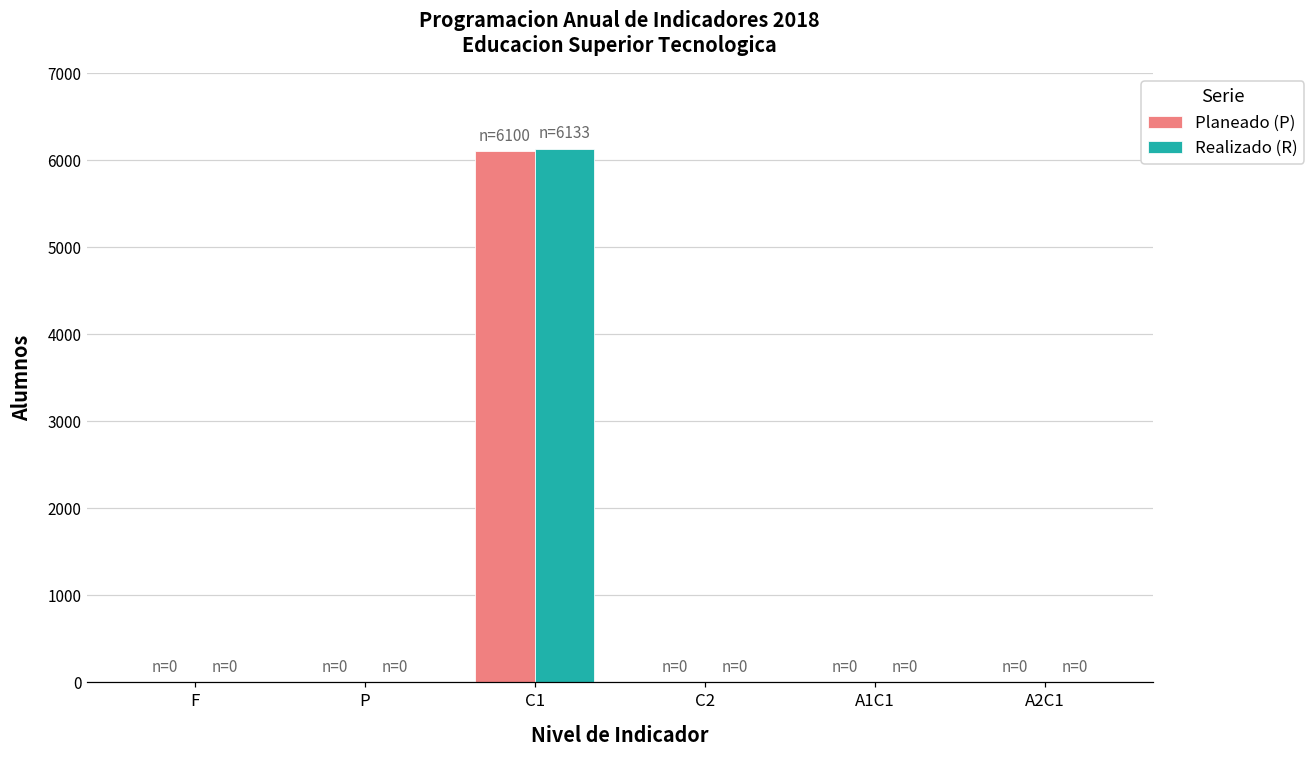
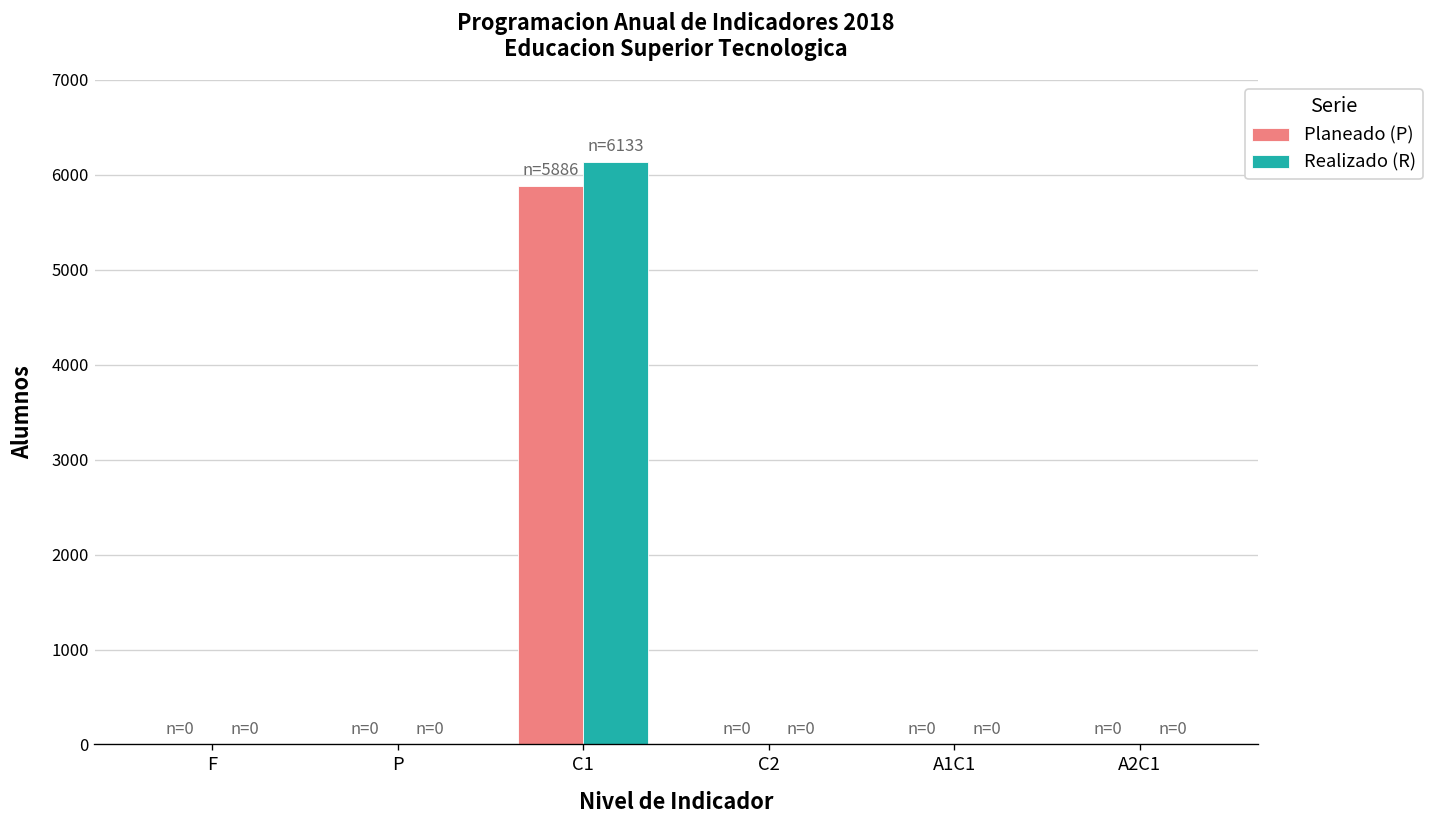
  {
    "Planeado (P)": {
      "F": 0,
      "P": 0,
-     "C1": 6100,
+     "C1": 5886,
      "C2": 0,
      "A1C1": 0,
      "A2C1": 0
    },
    "Realizado (R)": {
      "F": 0,
      "P": 0,
      "C1": 6133,
      "C2": 0,
      "A1C1": 0,
      "A2C1": 0
    }
  }
